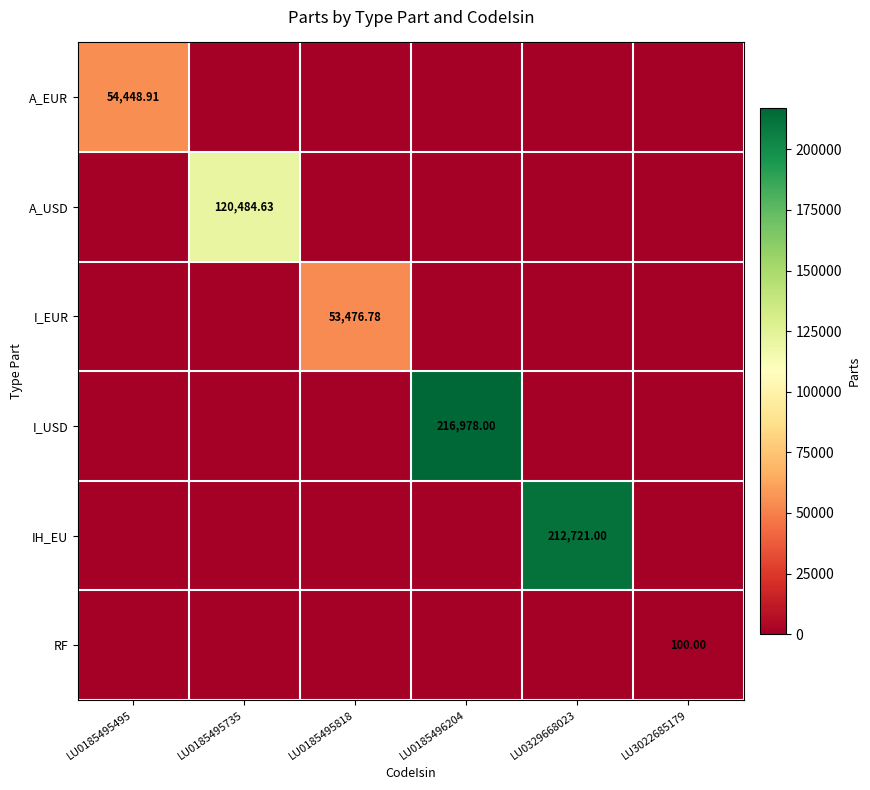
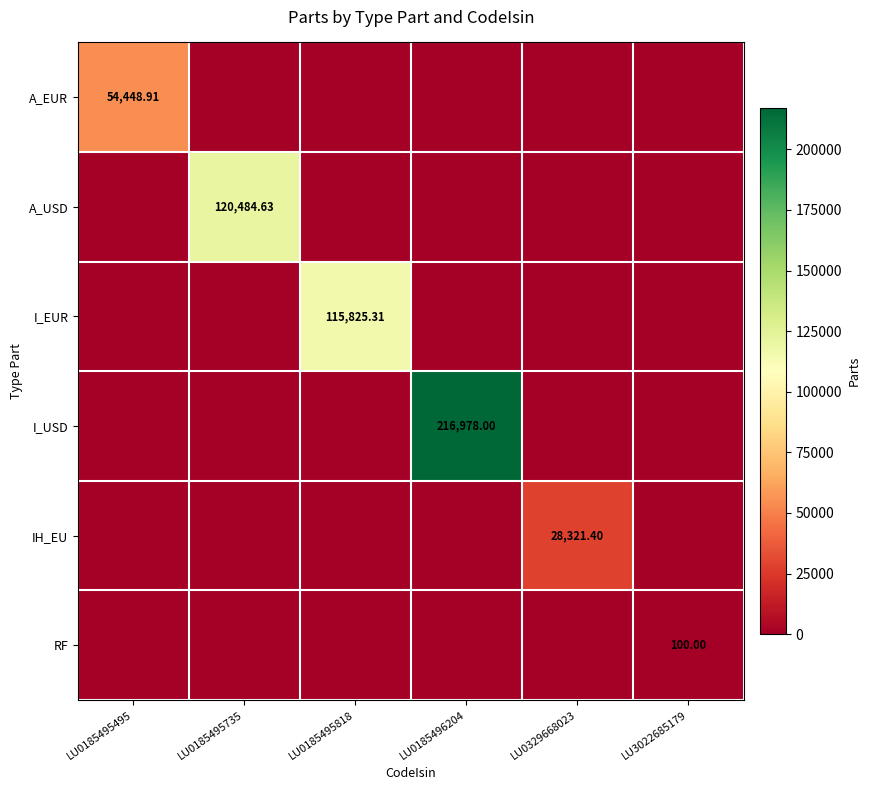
  {
    "A_EUR": {
      "LU0185495495": "54,448.91"
    },
    "A_USD": {
      "LU0185495735": "120,484.63"
    },
    "I_EUR": {
-     "LU0185495818": "53,476.78"
+     "LU0185495818": "115,825.31"
    },
    "I_USD": {
      "LU0185496204": "216,978.00"
    },
    "IH_EU": {
-     "LU0329668023": "212,721.00"
+     "LU0329668023": "28,321.40"
    },
    "RF": {
      "LU3022685179": "100.00"
    }
  }
